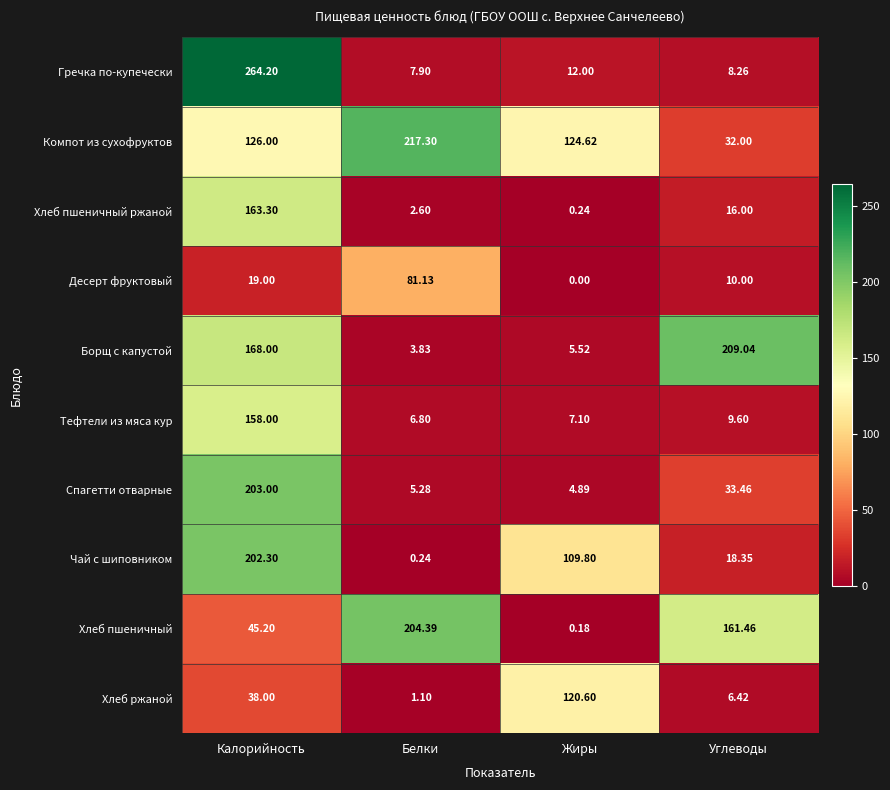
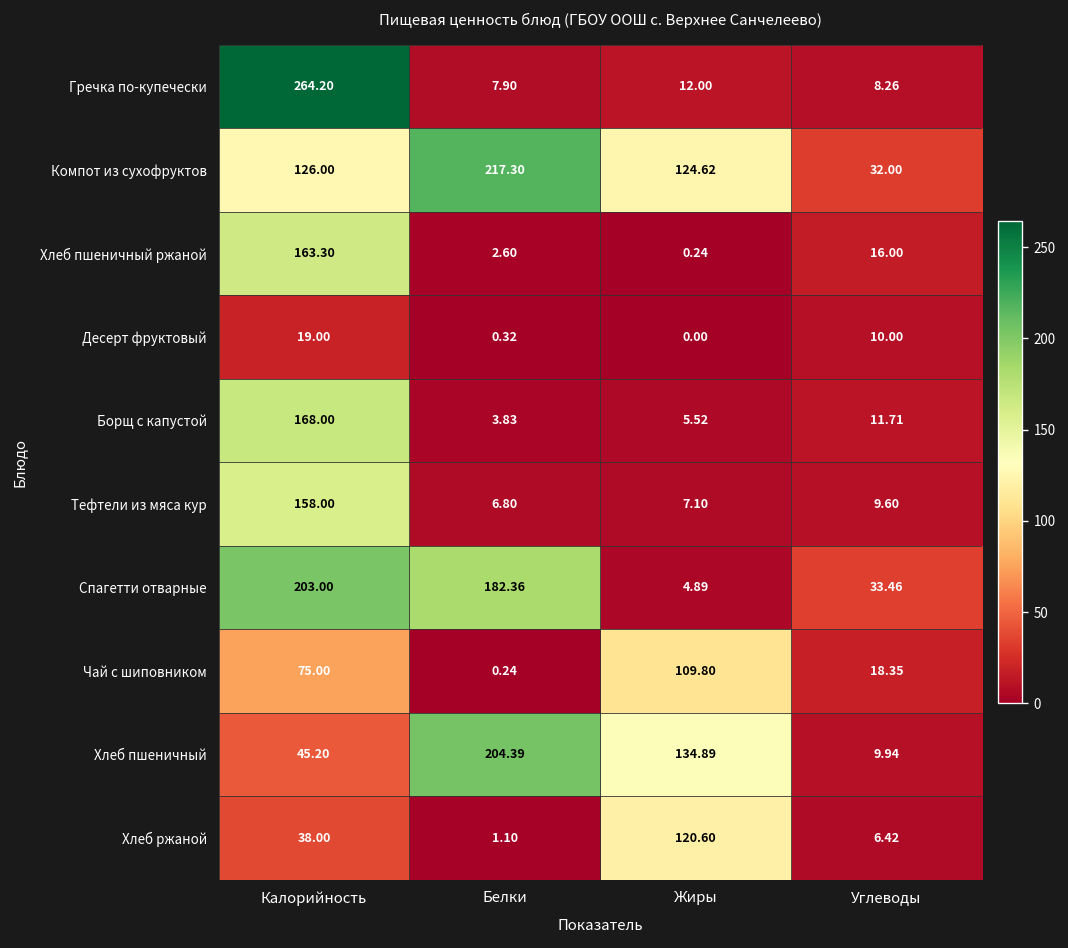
  {
    "Гречка по-купечески": {
      "Калорийность": 264.20,
      "Белки": 7.90,
      "Жиры": 12.00,
      "Углеводы": 8.26
    },
    "Компот из сухофруктов": {
      "Калорийность": 126.00,
      "Белки": 217.30,
      "Жиры": 124.62,
      "Углеводы": 32.00
    },
    "Хлеб пшеничный ржаной": {
      "Калорийность": 163.30,
      "Белки": 2.60,
      "Жиры": 0.24,
      "Углеводы": 16.00
    },
    "Десерт фруктовый": {
      "Калорийность": 19.00,
-     "Белки": 81.13,
+     "Белки": 0.32,
      "Жиры": 0.00,
      "Углеводы": 10.00
    },
    "Борщ с капустой": {
      "Калорийность": 168.00,
      "Белки": 3.83,
      "Жиры": 5.52,
-     "Углеводы": 209.04
+     "Углеводы": 11.71
    },
    "Тефтели из мяса кур": {
      "Калорийность": 158.00,
      "Белки": 6.80,
      "Жиры": 7.10,
      "Углеводы": 9.60
    },
    "Спагетти отварные": {
      "Калорийность": 203.00,
-     "Белки": 5.28,
+     "Белки": 182.36,
      "Жиры": 4.89,
      "Углеводы": 33.46
    },
    "Чай с шиповником": {
-     "Калорийность": 202.30,
+     "Калорийность": 75.00,
      "Белки": 0.24,
      "Жиры": 109.80,
      "Углеводы": 18.35
    },
    "Хлеб пшеничный": {
      "Калорийность": 45.20,
      "Белки": 204.39,
-     "Жиры": 0.18,
-     "Углеводы": 161.46
+     "Жиры": 134.89,
+     "Углеводы": 9.94
    },
    "Хлеб ржаной": {
      "Калорийность": 38.00,
      "Белки": 1.10,
      "Жиры": 120.60,
      "Углеводы": 6.42
    }
  }
